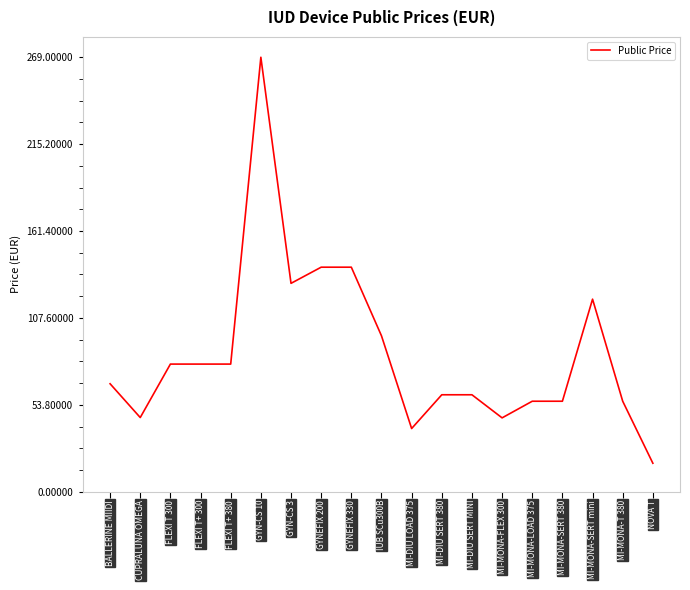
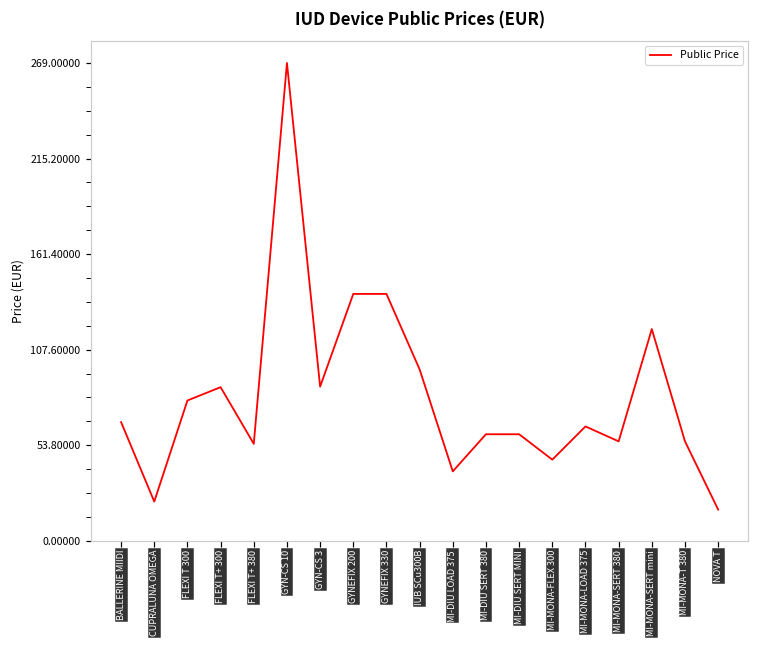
  {
    "BALLERINE MIIDI": 67,
-   "CUPRALUNA OMEGA": 46,
+   "CUPRALUNA OMEGA": 22,
    "FLEXI T 300": 79,
-   "FLEXI T+ 300": 79,
-   "FLEXI T+ 380": 79,
+   "FLEXI T+ 300": 87,
+   "FLEXI T+ 380": 55,
    "GYN-CS 10": 269,
-   "GYN-CS 3": 129,
+   "GYN-CS 3": 87,
    "GYNEFIX 200": 139,
    "GYNEFIX 330": 139,
    "IUB SCu300B": 97,
    "MI-DIU LOAD 375": 39,
    "MI-DIU SERT 380": 60,
    "MI-DIU SERT MINI": 60,
    "MI-MONA-FLEX 300": 46,
-   "MI-MONA-LOAD 375": 56,
+   "MI-MONA-LOAD 375": 64,
    "MI-MONA-SERT 380": 56,
    "MI-MONA-SERT mini": 119,
    "MI-MONA-T 380": 56,
    "NOVA T": 18
  }
